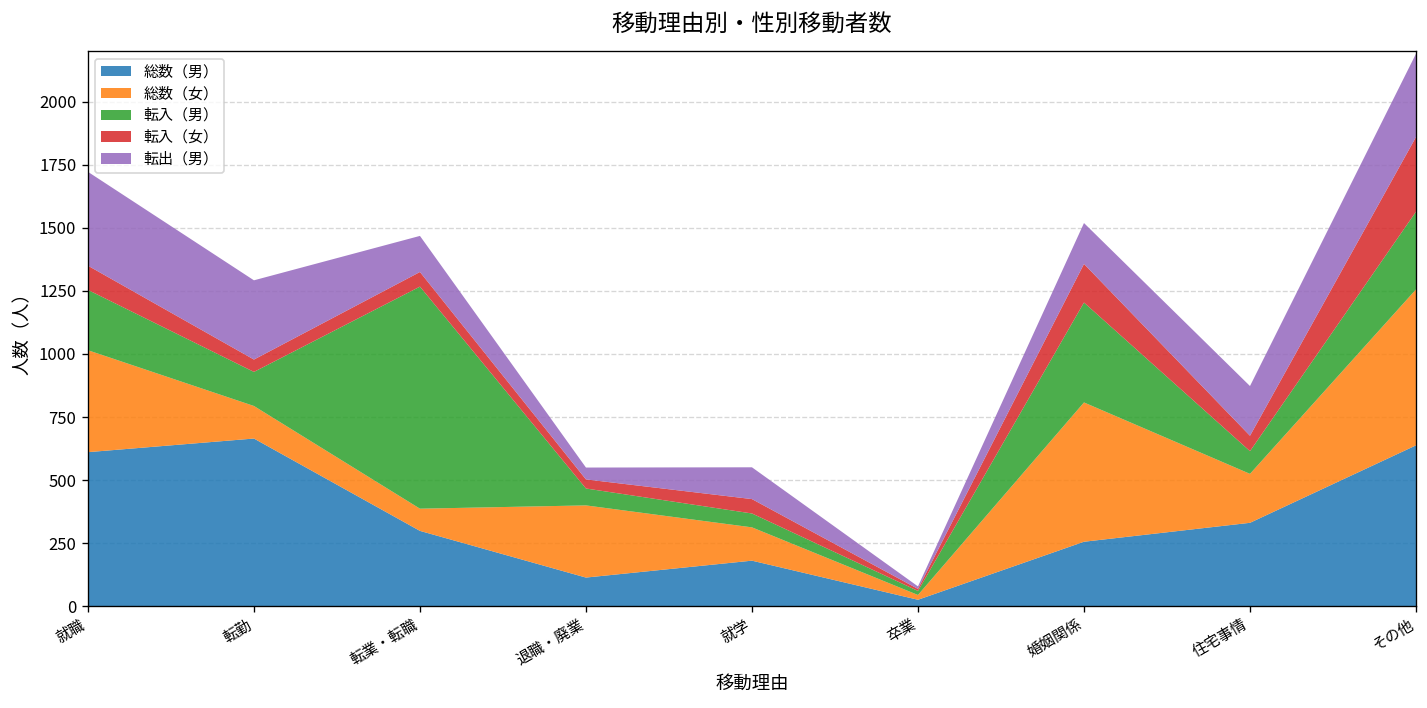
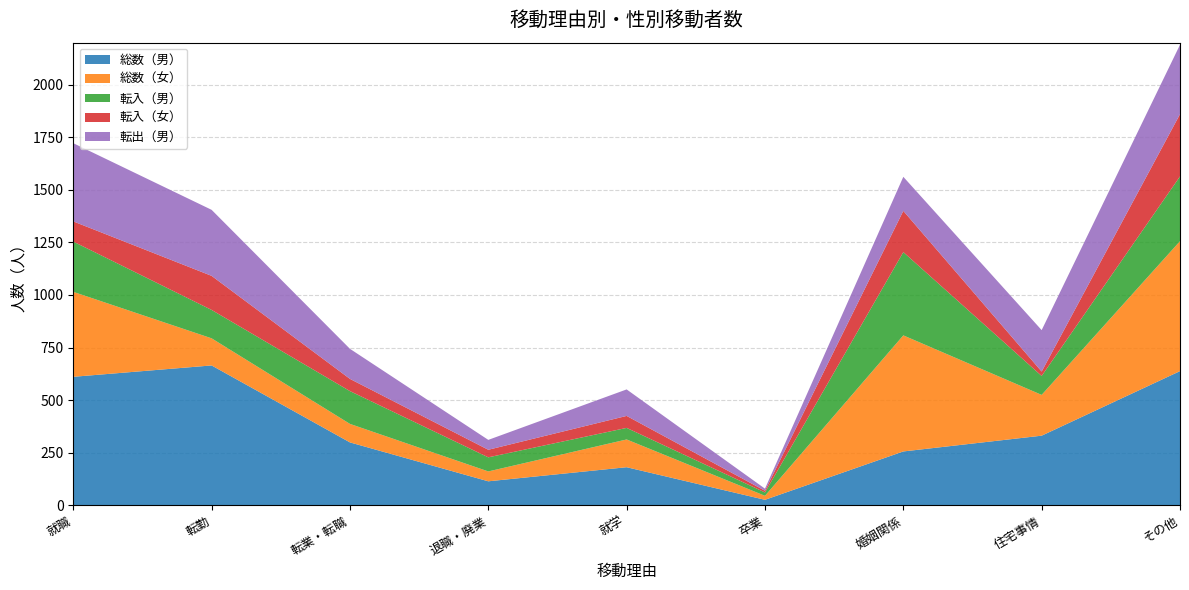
  {
    "総数（男）": {
      "就職": 610,
      "転勤": 670,
      "転業・転職": 300,
      "退職・廃業": 110,
      "就学": 180,
      "卒業": 30,
      "婚姻関係": 260,
      "住宅事情": 330,
      "その他": 640
    },
    "総数（女）": {
      "就職": 400,
      "転勤": 130,
      "転業・転職": 90,
-     "退職・廃業": 290,
+     "退職・廃業": 50,
      "就学": 130,
      "卒業": 20,
      "婚姻関係": 550,
      "住宅事情": 190,
      "その他": 620
    },
    "転入（男）": {
      "就職": 240,
      "転勤": 140,
-     "転業・転職": 880,
+     "転業・転職": 160,
      "退職・廃業": 70,
      "就学": 60,
      "婚姻関係": 400,
      "住宅事情": 90,
      "その他": 310
    },
    "転入（女）": {
      "就職": 100,
-     "転勤": 50,
+     "転勤": 160,
      "転業・転職": 60,
      "退職・廃業": 40,
      "就学": 60,
-     "婚姻関係": 150,
-     "住宅事情": 60,
+     "婚姻関係": 200,
+     "住宅事情": 20,
      "その他": 300
    },
    "転出（男）": {
      "就職": 370,
      "転勤": 310,
      "転業・転職": 140,
      "退職・廃業": 50,
      "就学": 130,
      "婚姻関係": 160,
      "住宅事情": 200,
      "その他": 330
    }
  }
